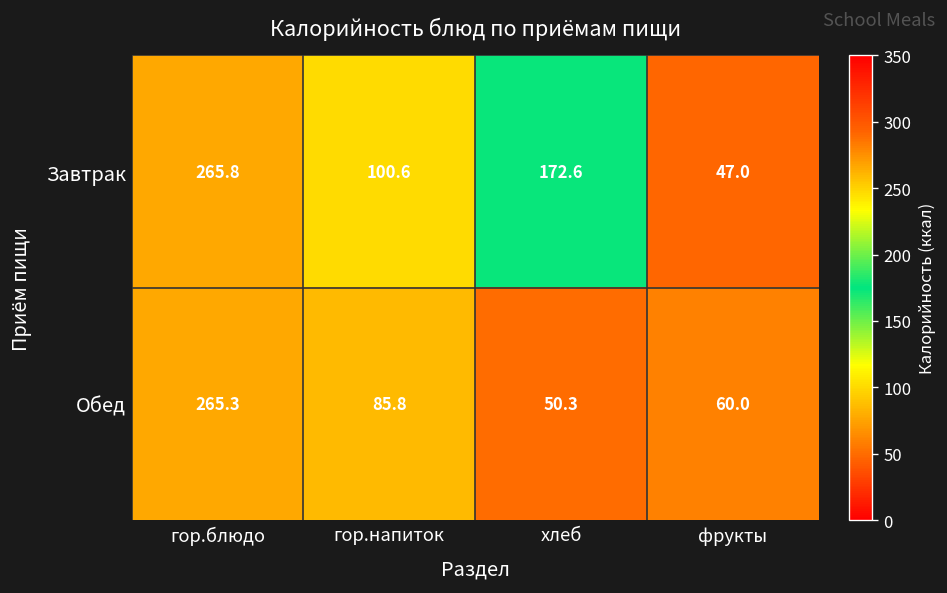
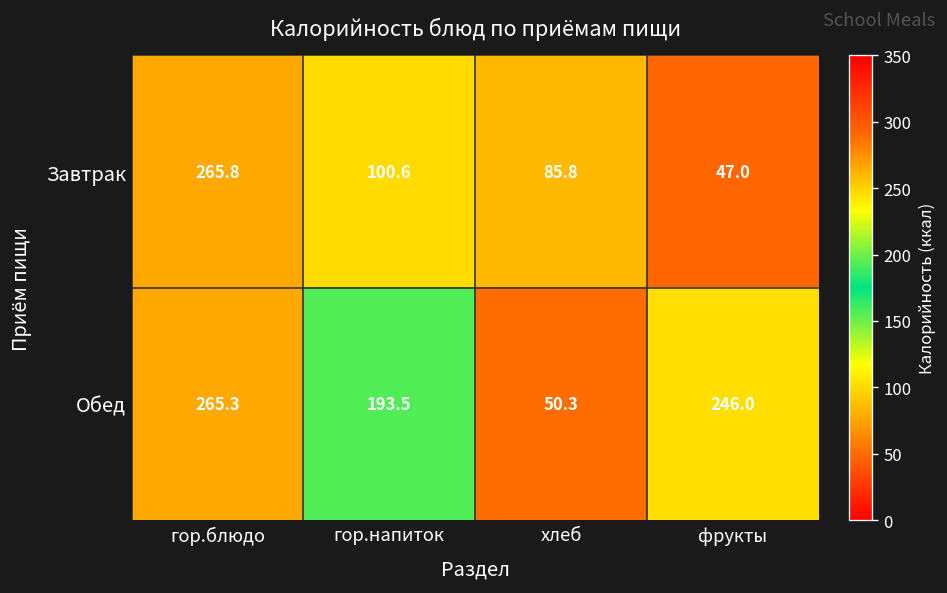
  {
    "Завтрак": {
      "гор.блюдо": 265.8,
      "гор.напиток": 100.6,
-     "хлеб": 172.6,
+     "хлеб": 85.8,
      "фрукты": 47.0
    },
    "Обед": {
      "гор.блюдо": 265.3,
-     "гор.напиток": 85.8,
+     "гор.напиток": 193.5,
      "хлеб": 50.3,
-     "фрукты": 60.0
+     "фрукты": 246.0
    }
  }
